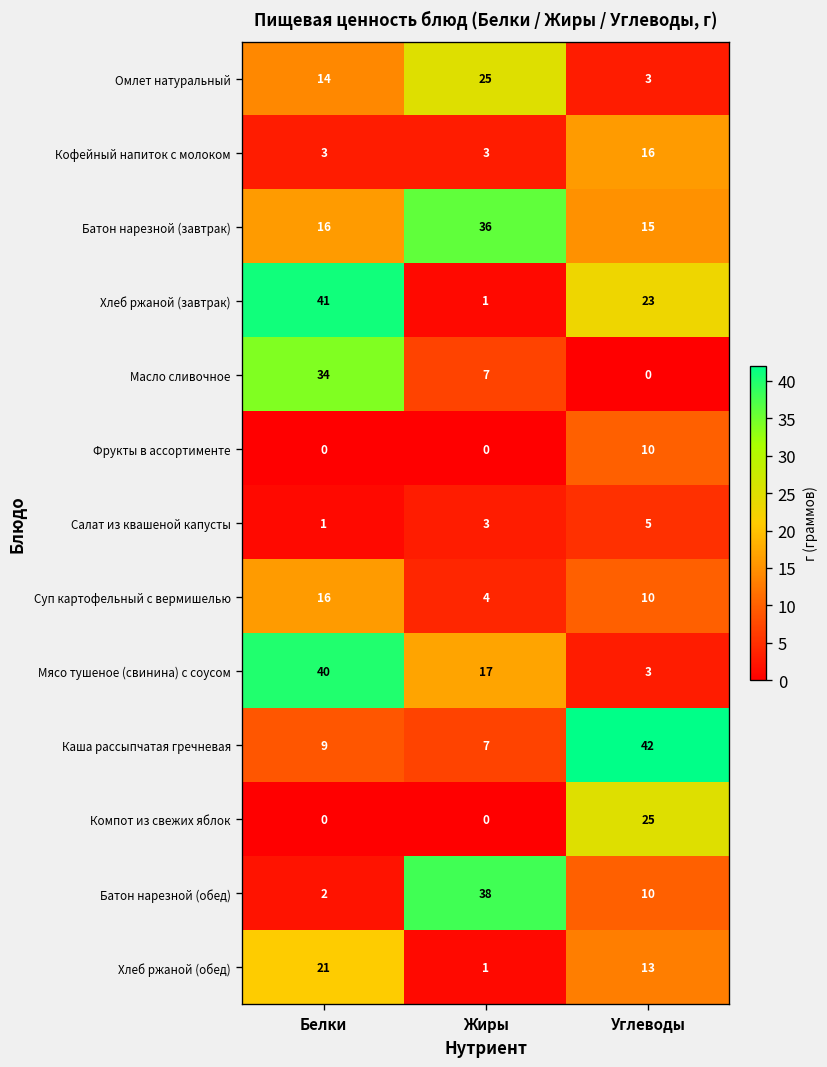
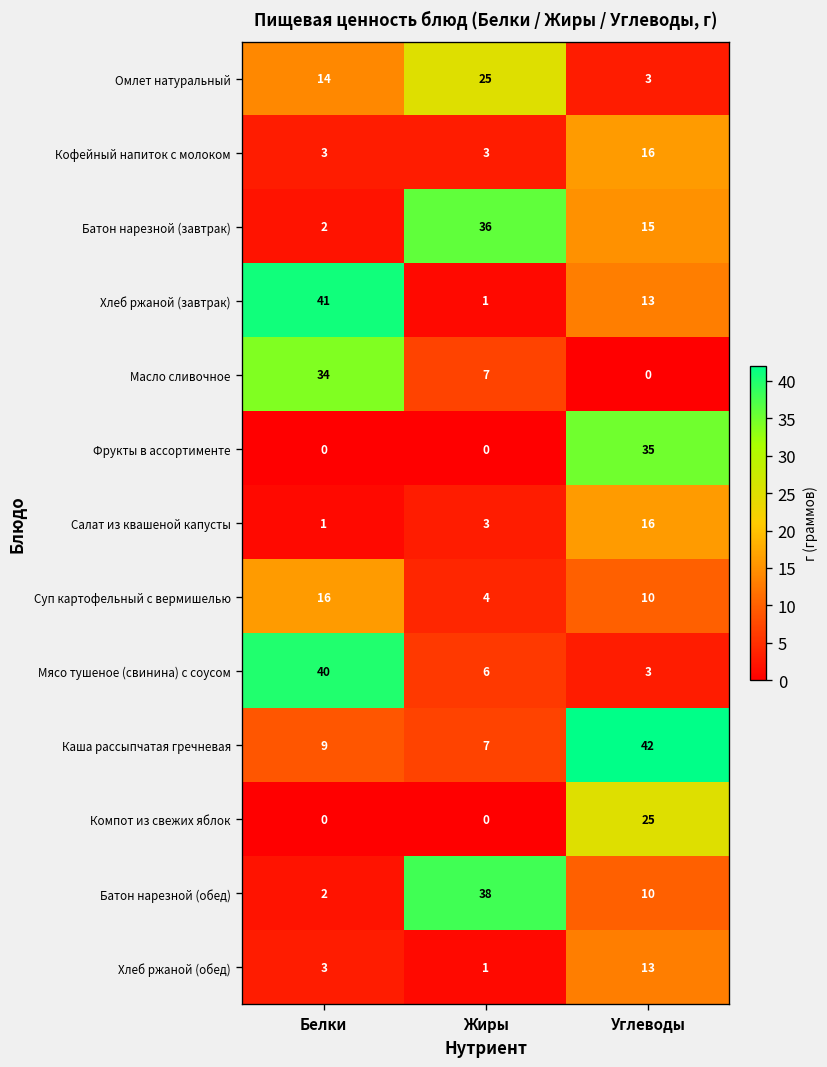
  {
    "Омлет натуральный": {
      "Белки": 14,
      "Жиры": 25,
      "Углеводы": 3
    },
    "Кофейный напиток с молоком": {
      "Белки": 3,
      "Жиры": 3,
      "Углеводы": 16
    },
    "Батон нарезной (завтрак)": {
-     "Белки": 16,
+     "Белки": 2,
      "Жиры": 36,
      "Углеводы": 15
    },
    "Хлеб ржаной (завтрак)": {
      "Белки": 41,
      "Жиры": 1,
-     "Углеводы": 23
+     "Углеводы": 13
    },
    "Масло сливочное": {
      "Белки": 34,
      "Жиры": 7,
      "Углеводы": 0
    },
    "Фрукты в ассортименте": {
      "Белки": 0,
      "Жиры": 0,
-     "Углеводы": 10
+     "Углеводы": 35
    },
    "Салат из квашеной капусты": {
      "Белки": 1,
      "Жиры": 3,
-     "Углеводы": 5
+     "Углеводы": 16
    },
    "Суп картофельный с вермишелью": {
      "Белки": 16,
      "Жиры": 4,
      "Углеводы": 10
    },
    "Мясо тушеное (свинина) с соусом": {
      "Белки": 40,
-     "Жиры": 17,
+     "Жиры": 6,
      "Углеводы": 3
    },
    "Каша рассыпчатая гречневая": {
      "Белки": 9,
      "Жиры": 7,
      "Углеводы": 42
    },
    "Компот из свежих яблок": {
      "Белки": 0,
      "Жиры": 0,
      "Углеводы": 25
    },
    "Батон нарезной (обед)": {
      "Белки": 2,
      "Жиры": 38,
      "Углеводы": 10
    },
    "Хлеб ржаной (обед)": {
-     "Белки": 21,
+     "Белки": 3,
      "Жиры": 1,
      "Углеводы": 13
    }
  }
